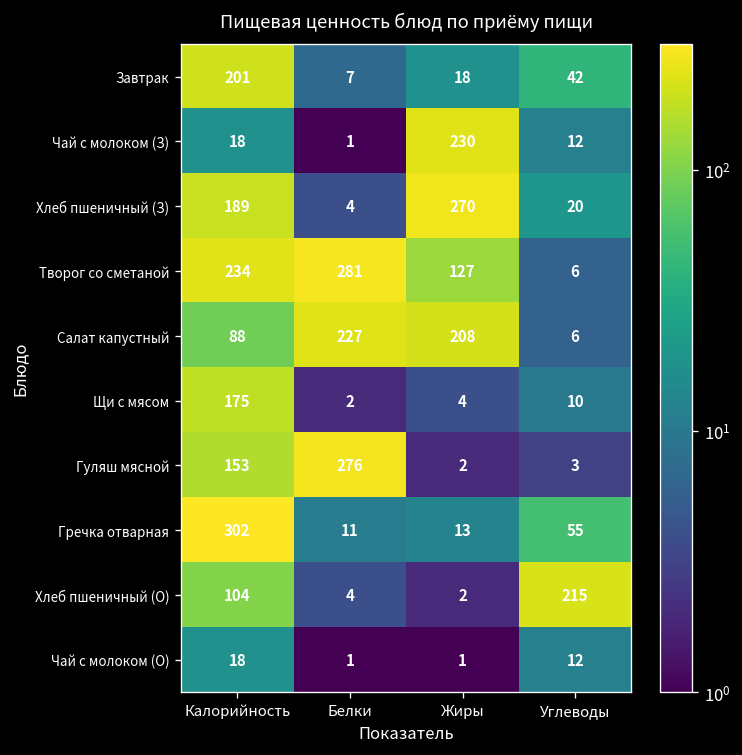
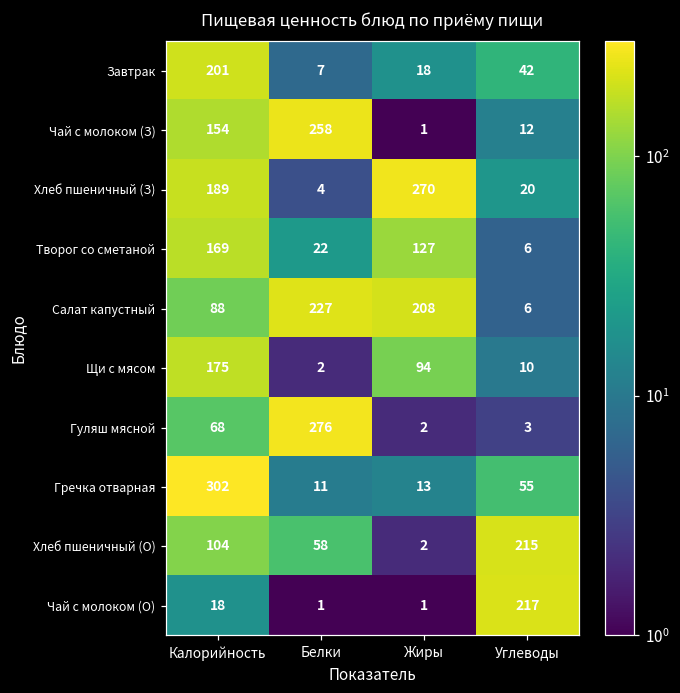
  {
    "Завтрак": {
      "Калорийность": 201,
      "Белки": 7,
      "Жиры": 18,
      "Углеводы": 42
    },
    "Чай с молоком (З)": {
-     "Калорийность": 18,
-     "Белки": 1,
-     "Жиры": 230,
+     "Калорийность": 154,
+     "Белки": 258,
+     "Жиры": 1,
      "Углеводы": 12
    },
    "Хлеб пшеничный (З)": {
      "Калорийность": 189,
      "Белки": 4,
      "Жиры": 270,
      "Углеводы": 20
    },
    "Творог со сметаной": {
-     "Калорийность": 234,
-     "Белки": 281,
+     "Калорийность": 169,
+     "Белки": 22,
      "Жиры": 127,
      "Углеводы": 6
    },
    "Салат капустный": {
      "Калорийность": 88,
      "Белки": 227,
      "Жиры": 208,
      "Углеводы": 6
    },
    "Щи с мясом": {
      "Калорийность": 175,
      "Белки": 2,
-     "Жиры": 4,
+     "Жиры": 94,
      "Углеводы": 10
    },
    "Гуляш мясной": {
-     "Калорийность": 153,
+     "Калорийность": 68,
      "Белки": 276,
      "Жиры": 2,
      "Углеводы": 3
    },
    "Гречка отварная": {
      "Калорийность": 302,
      "Белки": 11,
      "Жиры": 13,
      "Углеводы": 55
    },
    "Хлеб пшеничный (О)": {
      "Калорийность": 104,
-     "Белки": 4,
+     "Белки": 58,
      "Жиры": 2,
      "Углеводы": 215
    },
    "Чай с молоком (О)": {
      "Калорийность": 18,
      "Белки": 1,
      "Жиры": 1,
-     "Углеводы": 12
+     "Углеводы": 217
    }
  }
